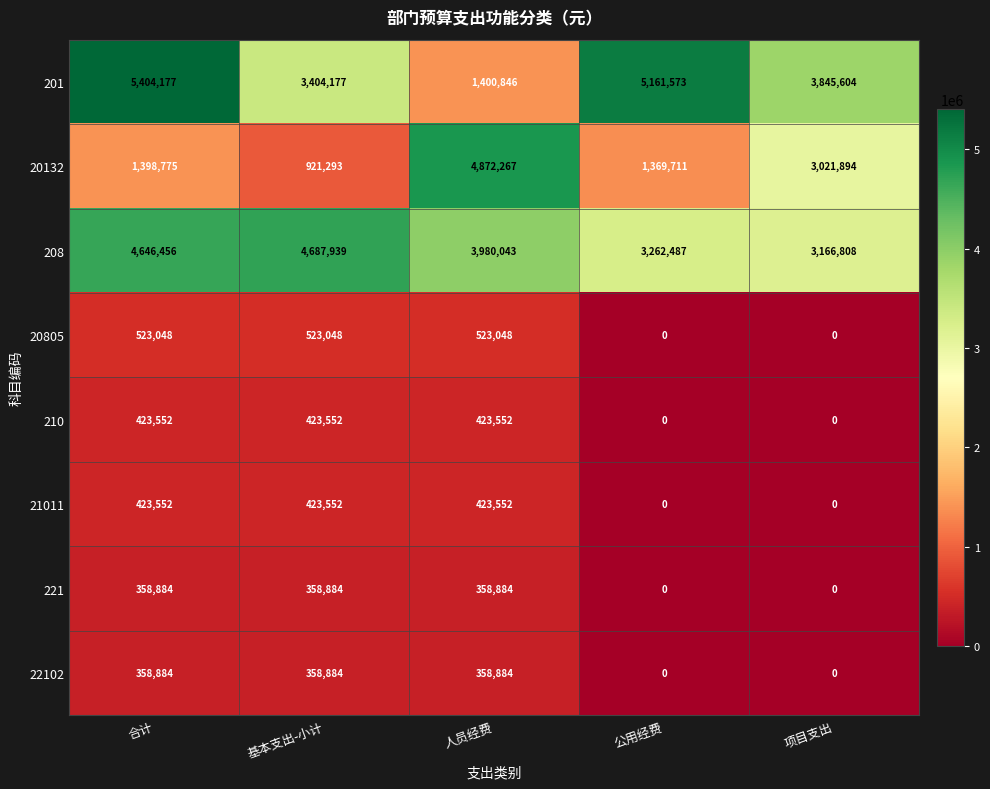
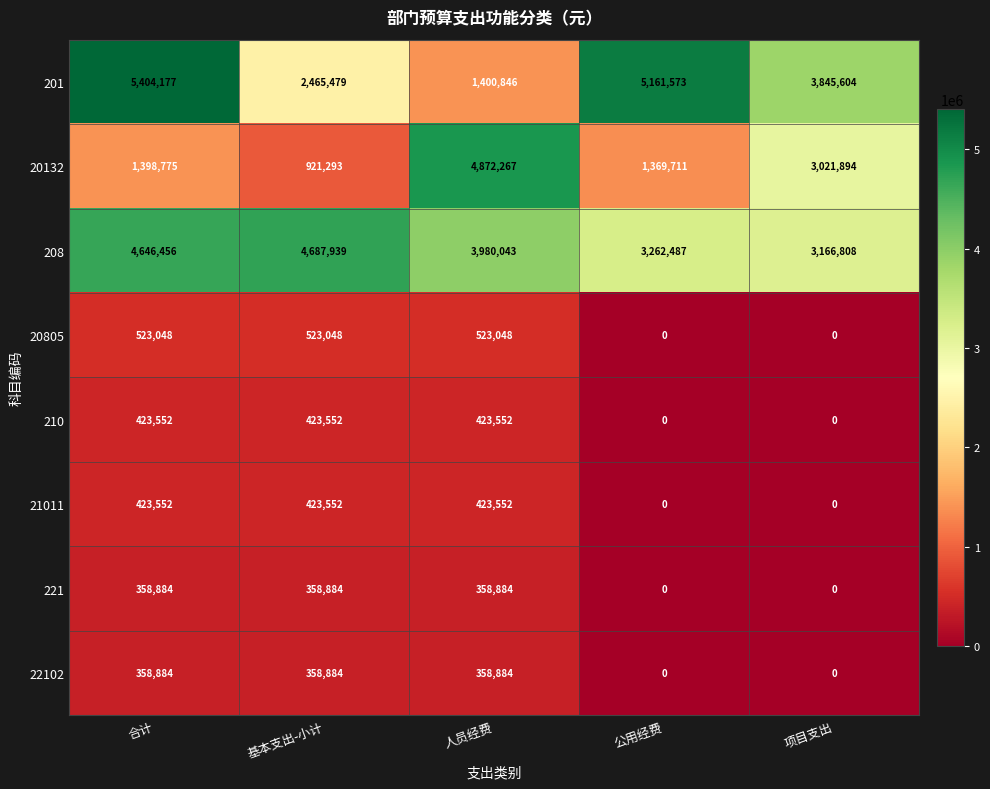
  {
    "201": {
      "合计": "5,404,177",
-     "基本支出-小计": "3,404,177",
+     "基本支出-小计": "2,465,479",
      "人员经费": "1,400,846",
      "公用经费": "5,161,573",
      "项目支出": "3,845,604"
    },
    "20132": {
      "合计": "1,398,775",
      "基本支出-小计": "921,293",
      "人员经费": "4,872,267",
      "公用经费": "1,369,711",
      "项目支出": "3,021,894"
    },
    "208": {
      "合计": "4,646,456",
      "基本支出-小计": "4,687,939",
      "人员经费": "3,980,043",
      "公用经费": "3,262,487",
      "项目支出": "3,166,808"
    },
    "20805": {
      "合计": "523,048",
      "基本支出-小计": "523,048",
      "人员经费": "523,048",
      "公用经费": "0",
      "项目支出": "0"
    },
    "210": {
      "合计": "423,552",
      "基本支出-小计": "423,552",
      "人员经费": "423,552",
      "公用经费": "0",
      "项目支出": "0"
    },
    "21011": {
      "合计": "423,552",
      "基本支出-小计": "423,552",
      "人员经费": "423,552",
      "公用经费": "0",
      "项目支出": "0"
    },
    "221": {
      "合计": "358,884",
      "基本支出-小计": "358,884",
      "人员经费": "358,884",
      "公用经费": "0",
      "项目支出": "0"
    },
    "22102": {
      "合计": "358,884",
      "基本支出-小计": "358,884",
      "人员经费": "358,884",
      "公用经费": "0",
      "项目支出": "0"
    }
  }
